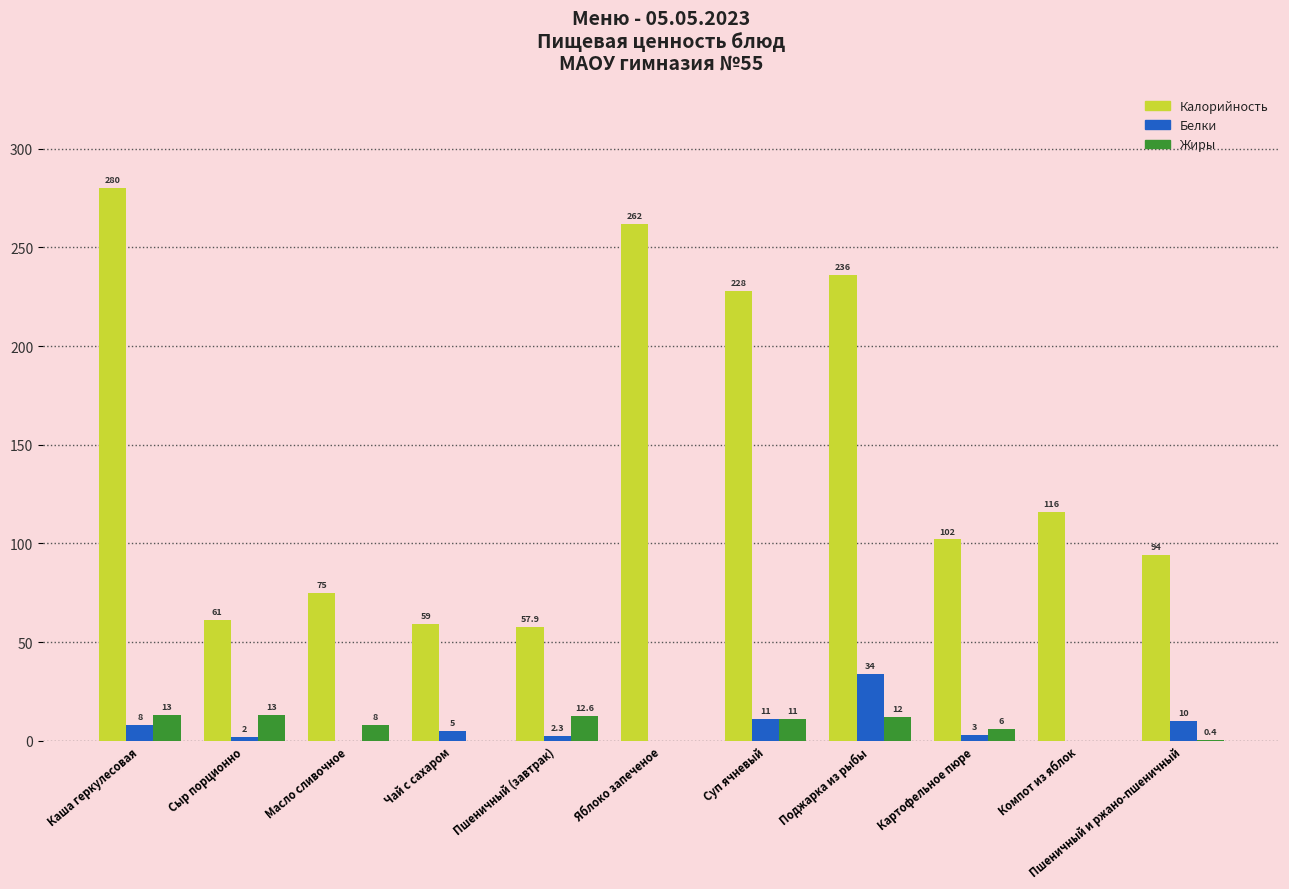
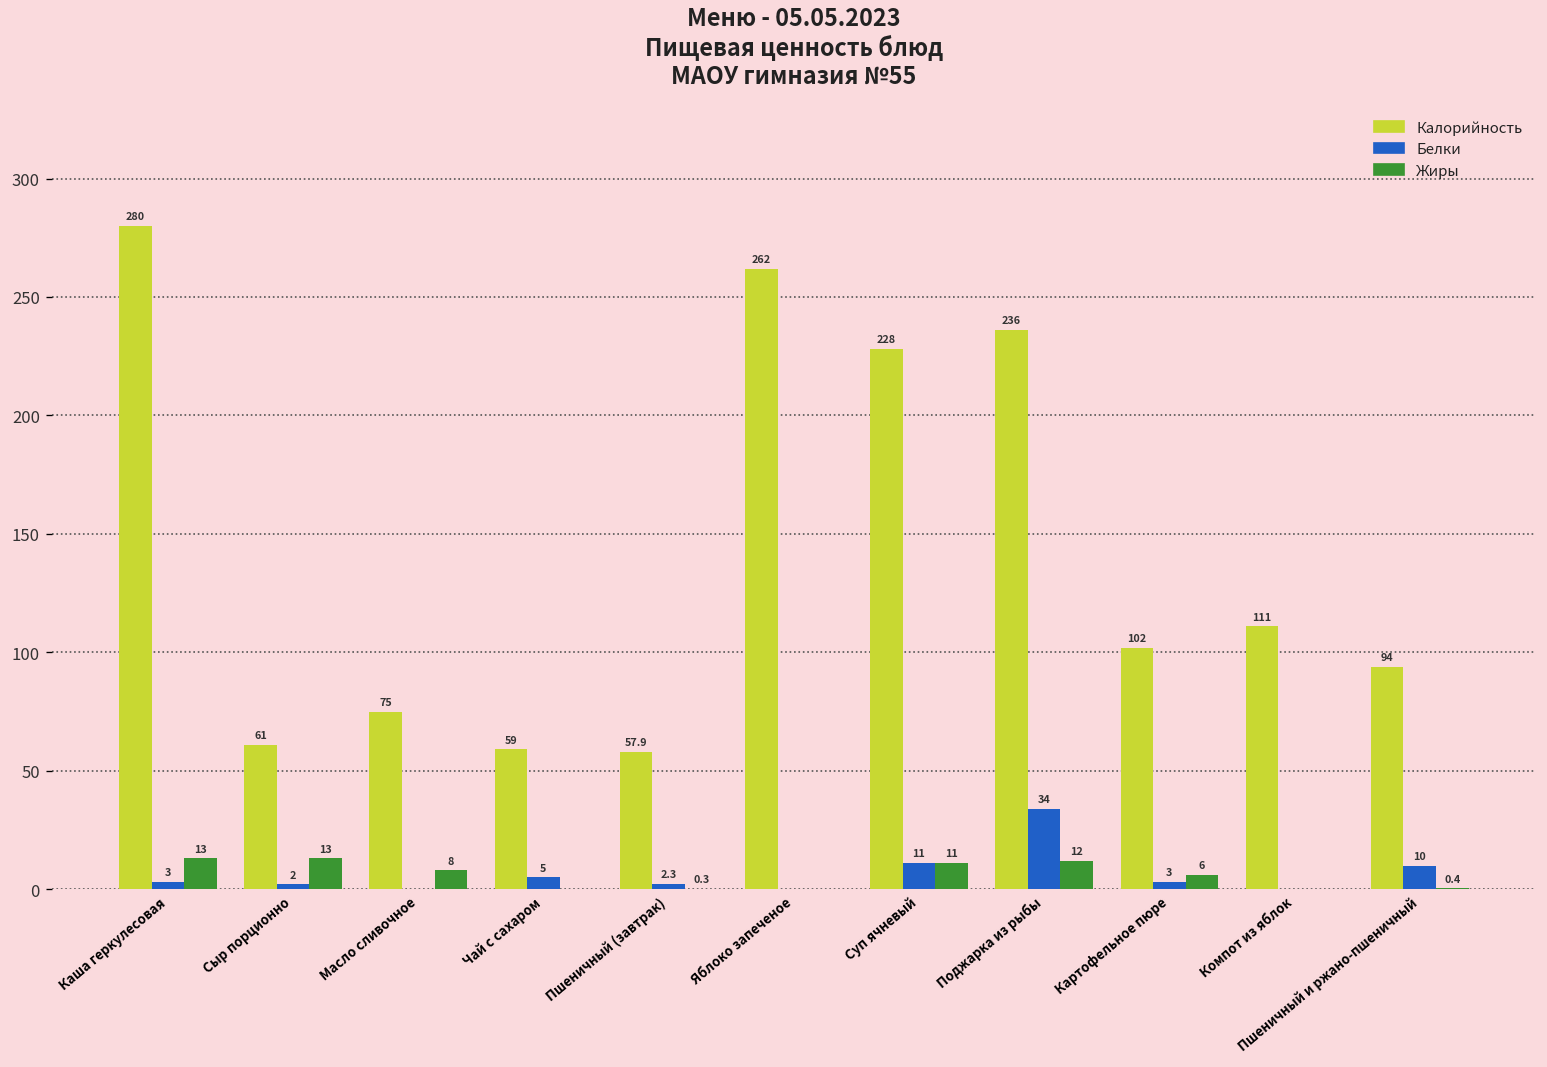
  {
    "Калорийность": {
      "Каша геркулесовая": 280,
      "Сыр порционно": 61,
      "Масло сливочное": 75,
      "Чай с сахаром": 59,
      "Пшеничный (завтрак)": 57.9,
      "Яблоко запеченое": 262,
      "Суп ячневый": 228,
      "Поджарка из рыбы": 236,
      "Картофельное пюре": 102,
-     "Компот из яблок": 116,
+     "Компот из яблок": 111,
      "Пшеничный и ржано-пшеничный": 94
    },
    "Белки": {
-     "Каша геркулесовая": 8,
+     "Каша геркулесовая": 3,
      "Сыр порционно": 2,
      "Чай с сахаром": 5,
      "Пшеничный (завтрак)": 2.3,
      "Суп ячневый": 11,
      "Поджарка из рыбы": 34,
      "Картофельное пюре": 3,
      "Пшеничный и ржано-пшеничный": 10
    },
    "Жиры": {
      "Каша геркулесовая": 13,
      "Сыр порционно": 13,
      "Масло сливочное": 8,
-     "Пшеничный (завтрак)": 12.6,
+     "Пшеничный (завтрак)": 0.3,
      "Суп ячневый": 11,
      "Поджарка из рыбы": 12,
      "Картофельное пюре": 6,
      "Пшеничный и ржано-пшеничный": 0.4
    }
  }
